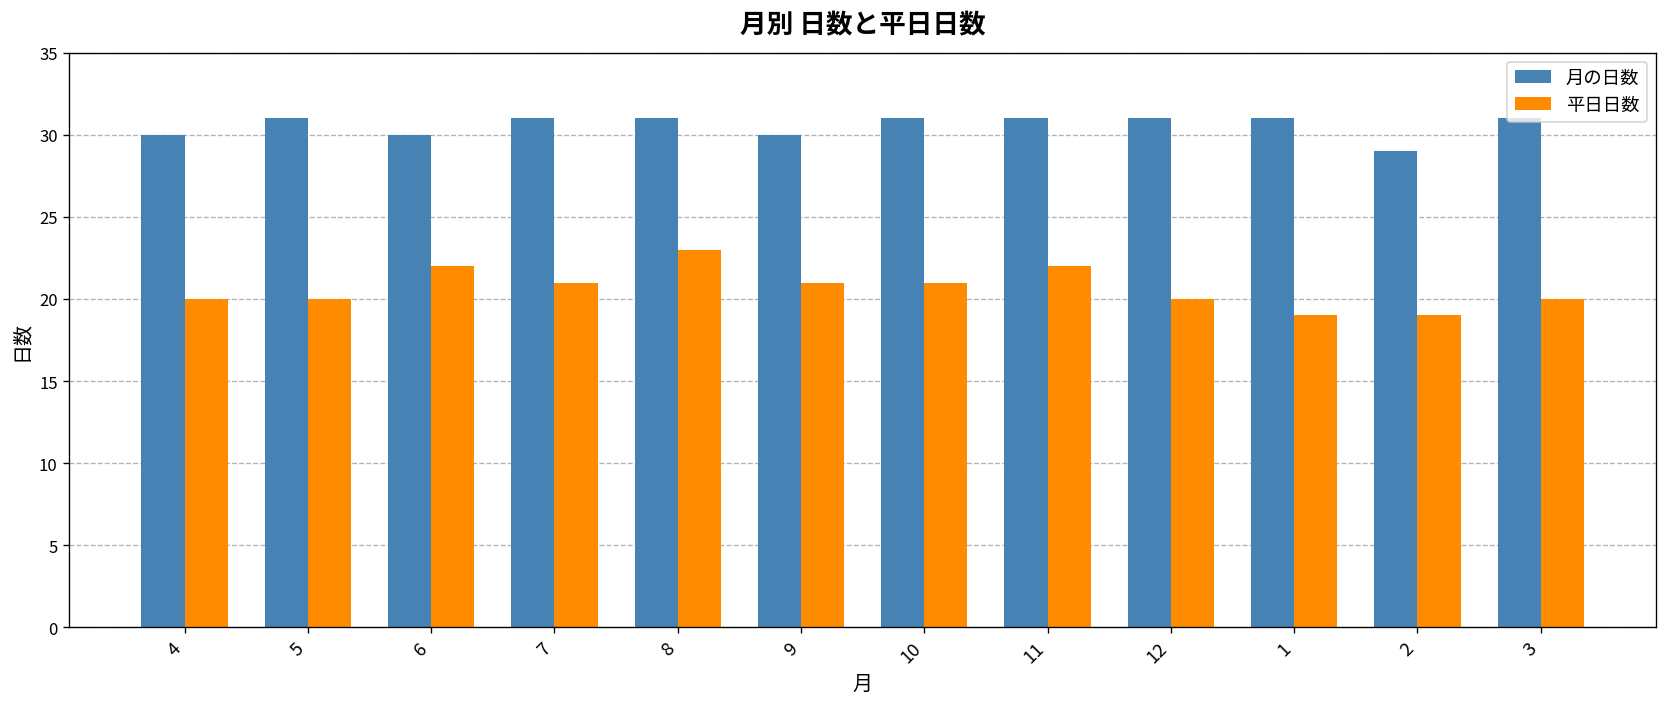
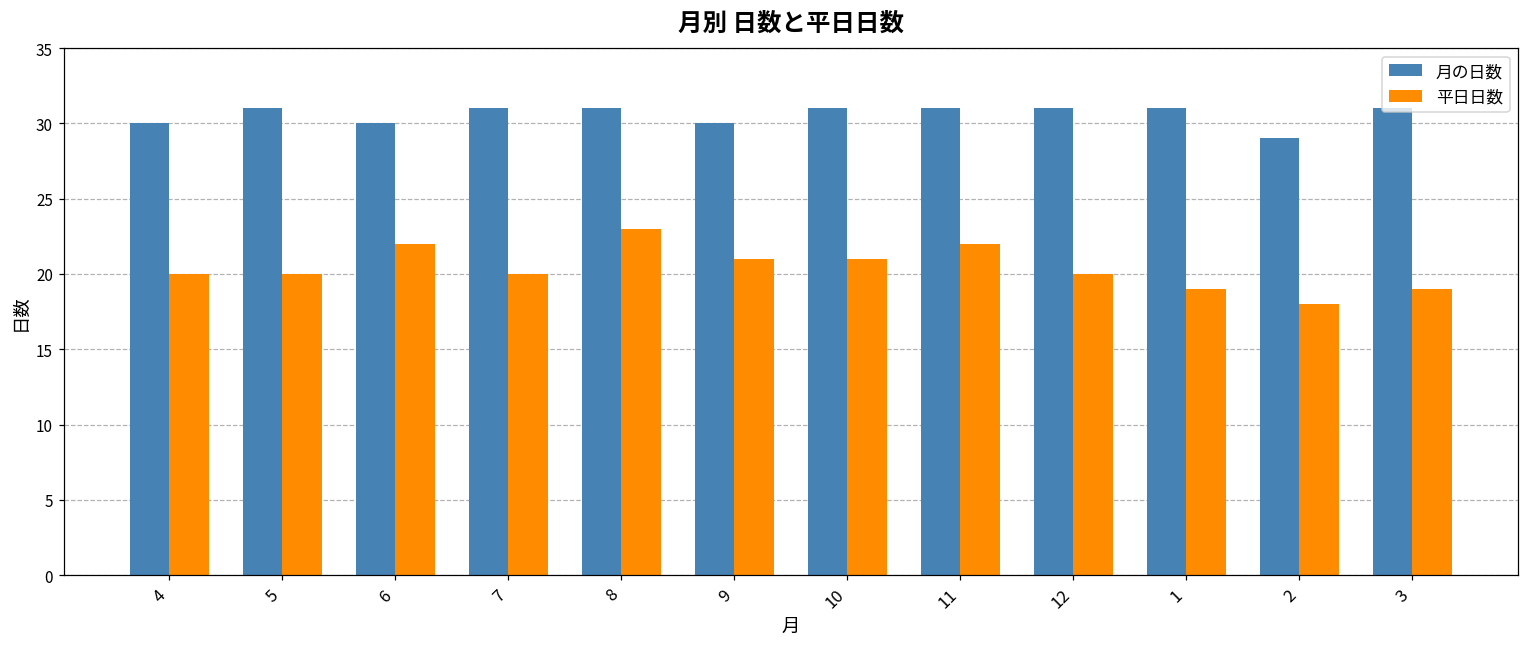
  {
    "月の日数": {
      "4": 30,
      "5": 31,
      "6": 30,
      "7": 31,
      "8": 31,
      "9": 30,
      "10": 31,
      "11": 31,
      "12": 31,
      "1": 31,
      "2": 29
    },
    "平日日数": {
      "4": 20,
      "5": 20,
      "6": 22,
-     "7": 21,
+     "7": 20,
      "8": 23,
      "9": 21,
      "10": 21,
      "11": 22,
      "12": 20,
      "1": 19,
-     "2": 19,
-     "3": 20
+     "2": 18,
+     "3": 19
    }
  }
